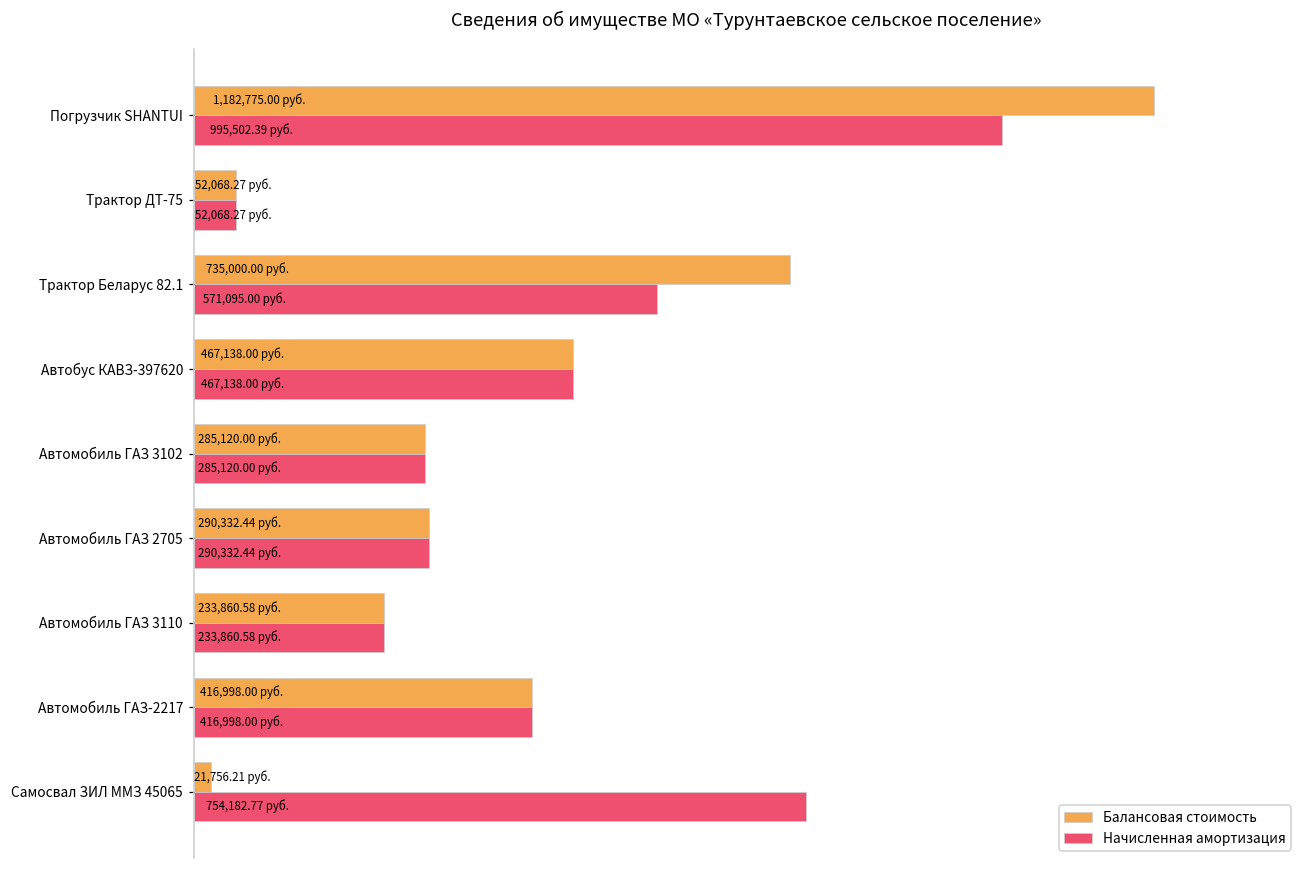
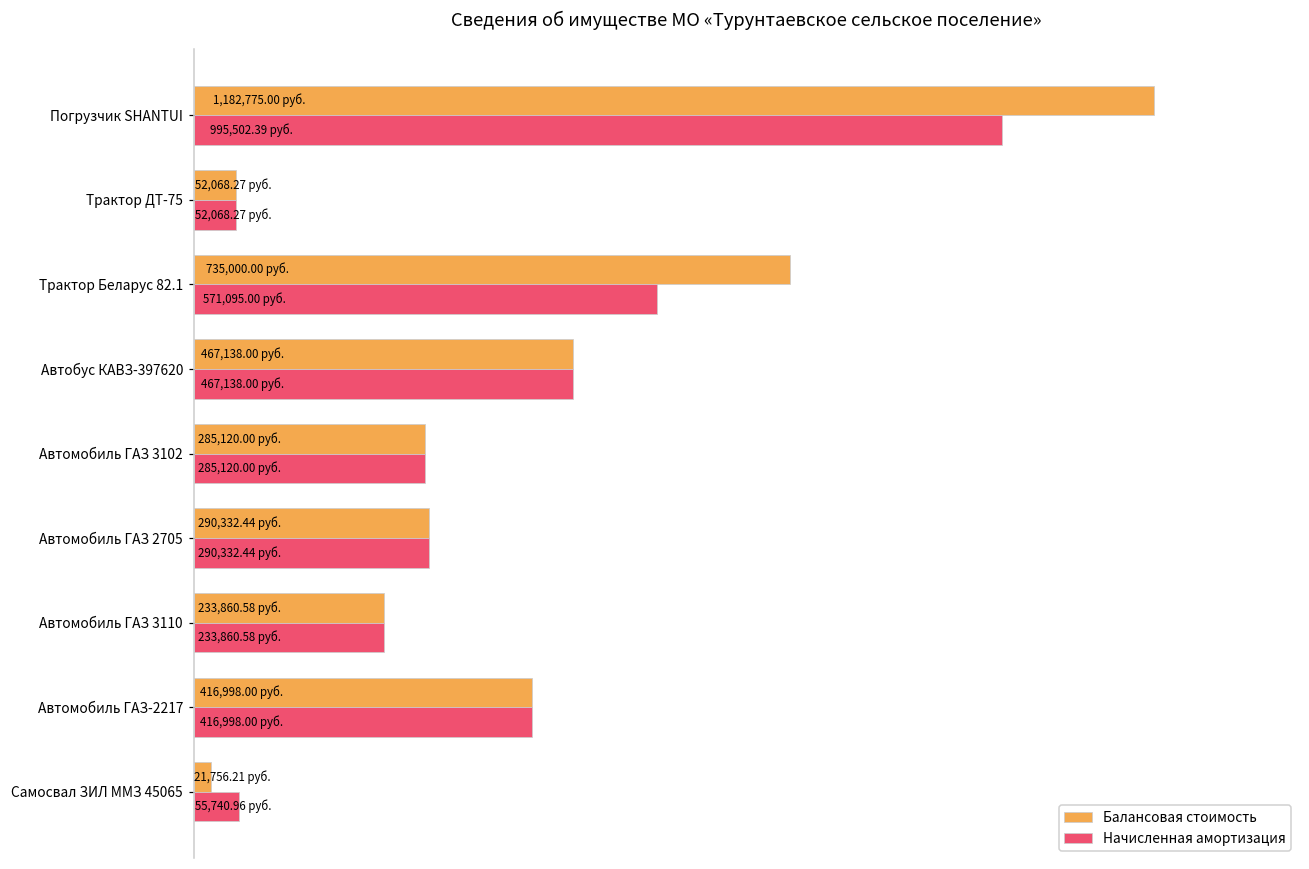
  {
    "Балансовая стоимость": {
      "Погрузчик SHANTUI": "1,182,775.00",
      "Трактор ДТ-75": "52,068.27",
      "Трактор Беларус 82.1": "735,000.00",
      "Автобус КАВЗ-397620": "467,138.00",
      "Автомобиль ГАЗ 3102": "285,120.00",
      "Автомобиль ГАЗ 2705": "290,332.44",
      "Автомобиль ГАЗ 3110": "233,860.58",
      "Автомобиль ГАЗ-2217": "416,998.00",
      "Самосвал ЗИЛ ММЗ 45065": "21,756.21"
    },
    "Начисленная амортизация": {
      "Погрузчик SHANTUI": "995,502.39",
      "Трактор ДТ-75": "52,068.27",
      "Трактор Беларус 82.1": "571,095.00",
      "Автобус КАВЗ-397620": "467,138.00",
      "Автомобиль ГАЗ 3102": "285,120.00",
      "Автомобиль ГАЗ 2705": "290,332.44",
      "Автомобиль ГАЗ 3110": "233,860.58",
      "Автомобиль ГАЗ-2217": "416,998.00",
-     "Самосвал ЗИЛ ММЗ 45065": "754,182.77"
+     "Самосвал ЗИЛ ММЗ 45065": "55,740.96"
    }
  }
